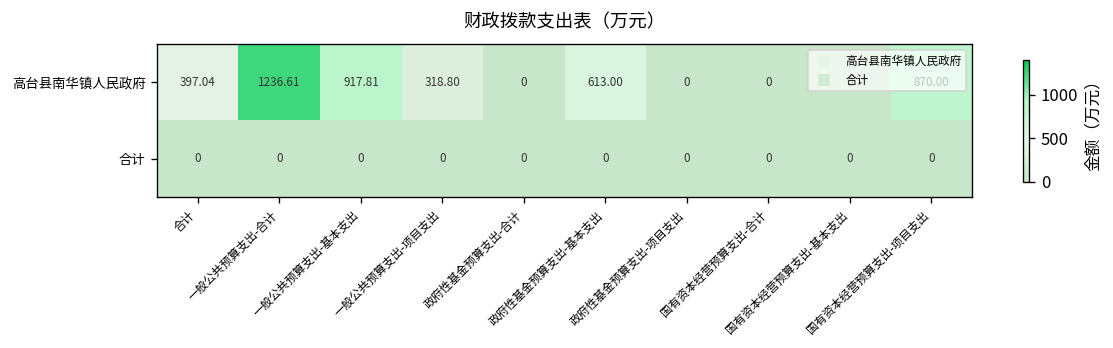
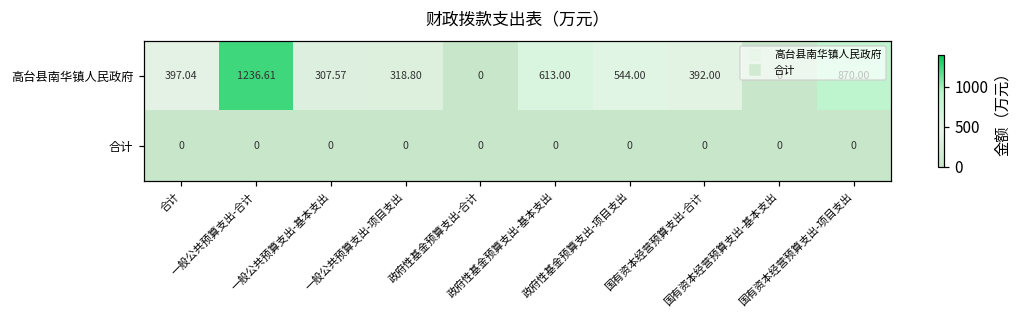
  {
    "高台县南华镇人民政府": {
      "合计": 397.04,
      "一般公共预算支出-合计": 1236.61,
-     "一般公共预算支出-基本支出": 917.81,
+     "一般公共预算支出-基本支出": 307.57,
      "一般公共预算支出-项目支出": 318.80,
      "政府性基金预算支出-合计": 0,
      "政府性基金预算支出-基本支出": 613.00,
-     "政府性基金预算支出-项目支出": 0,
-     "国有资本经营预算支出-合计": 0
+     "政府性基金预算支出-项目支出": 544.00,
+     "国有资本经营预算支出-合计": 392.00
    },
    "合计": {
      "合计": 0,
      "一般公共预算支出-合计": 0,
      "一般公共预算支出-基本支出": 0,
      "一般公共预算支出-项目支出": 0,
      "政府性基金预算支出-合计": 0,
      "政府性基金预算支出-基本支出": 0,
      "政府性基金预算支出-项目支出": 0,
      "国有资本经营预算支出-合计": 0,
      "国有资本经营预算支出-基本支出": 0,
      "国有资本经营预算支出-项目支出": 0
    }
  }
